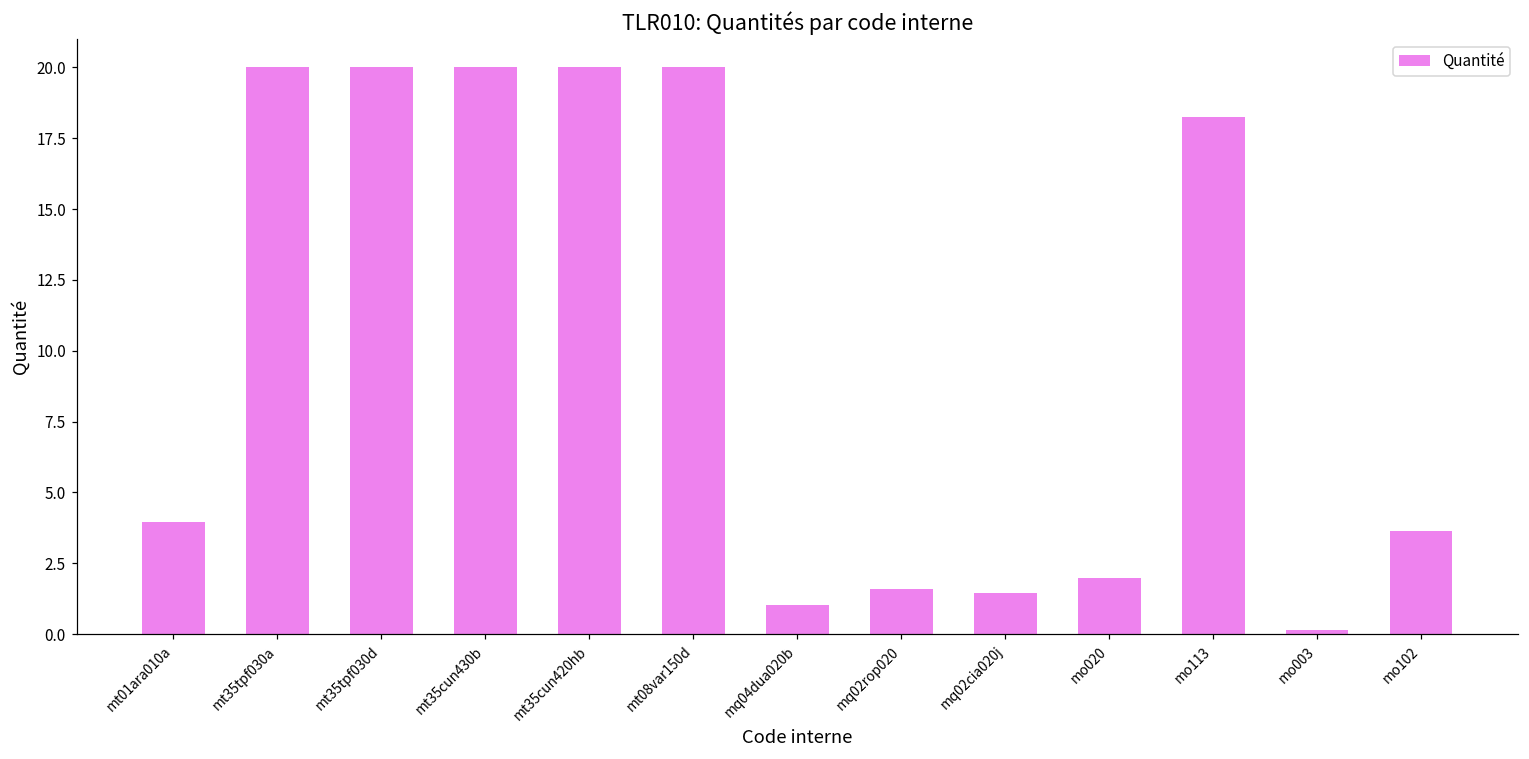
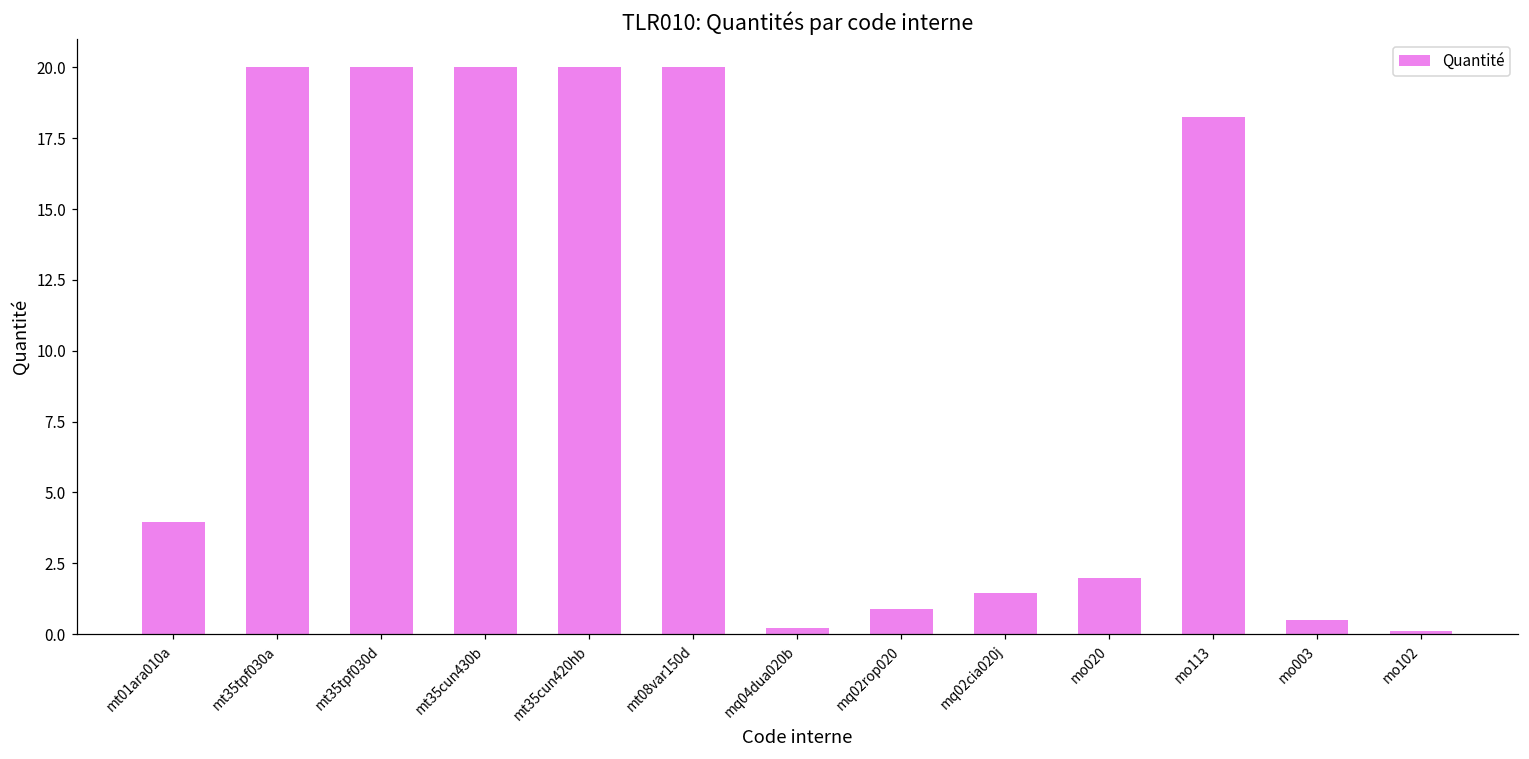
  {
    "mt01ara010a": 3.9,
    "mt35tpf030a": 20.0,
    "mt35tpf030d": 20.0,
    "mt35cun430b": 20.0,
    "mt35cun420hb": 20.0,
    "mt08var150d": 20.0,
-   "mq04dua020b": 1.0,
-   "mq02rop020": 1.6,
+   "mq04dua020b": 0.2,
+   "mq02rop020": 0.9,
    "mq02cia020j": 1.5,
    "mo020": 2.0,
    "mo113": 18.3,
-   "mo003": 0.1,
-   "mo102": 3.6
+   "mo003": 0.5,
+   "mo102": 0.1
  }
